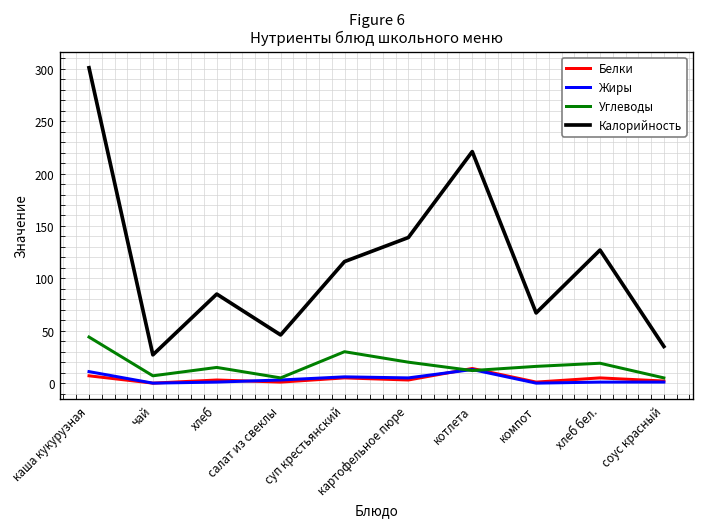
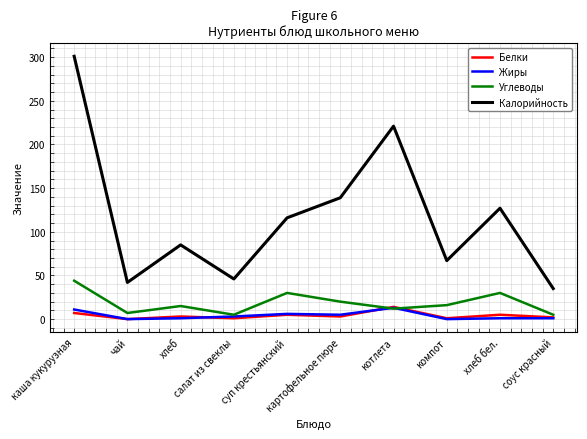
  {
    "Белки": {
      "каша кукурузная": 10,
      "хлеб бел.": 10
    },
    "Жиры": {
      "каша кукурузная": 10,
      "хлеб бел.": 0
    },
    "Углеводы": {
      "каша кукурузная": 40,
      "чай": 10,
      "хлеб": 20,
      "суп крестьянский": 30,
      "картофельное пюре": 20,
      "компот": 20,
-     "хлеб бел.": 20,
+     "хлеб бел.": 30,
      "соус красный": 10
    },
    "Калорийность": {
      "каша кукурузная": 300,
-     "чай": 30,
+     "чай": 40,
      "хлеб": 90,
      "салат из свеклы": 50,
      "суп крестьянский": 120,
      "картофельное пюре": 140,
      "котлета": 220,
      "компот": 70,
      "хлеб бел.": 130,
      "соус красный": 40
    }
  }
